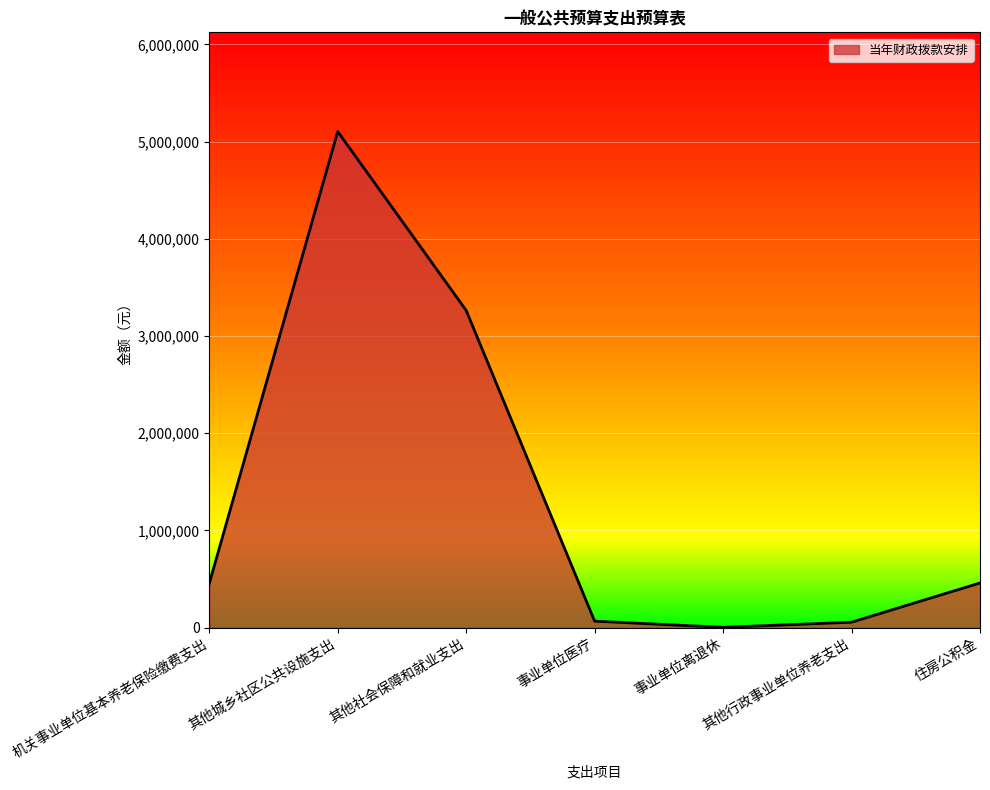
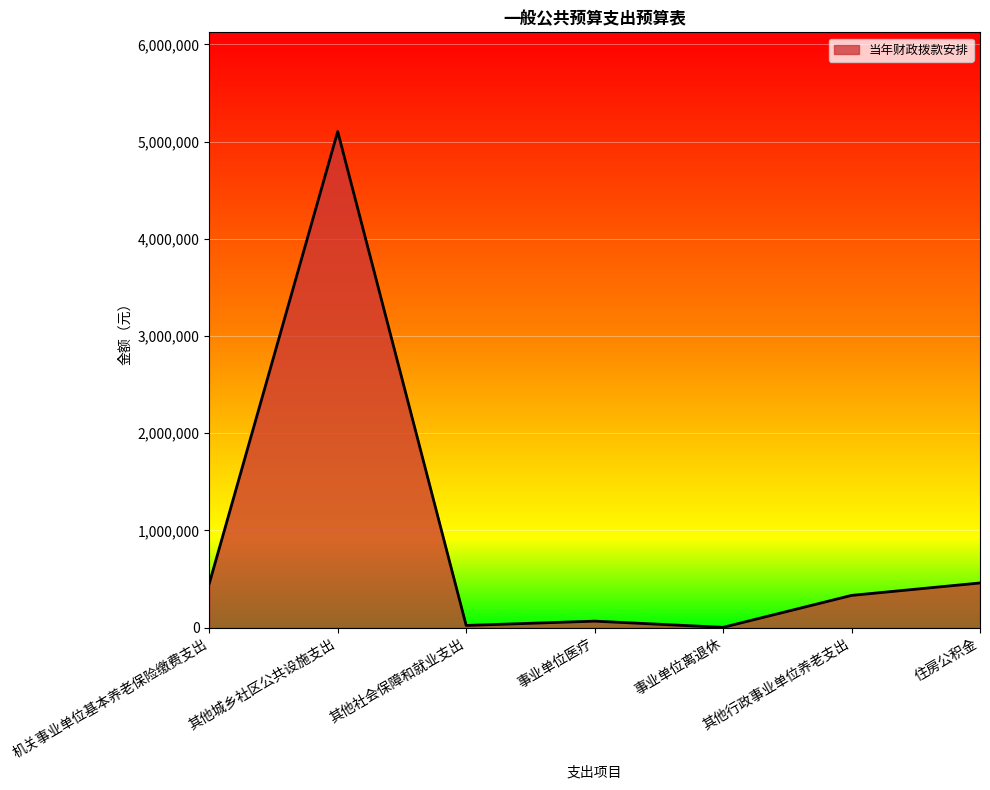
  {
    "机关事业单位基本养老保险缴费支出": "500,000",
    "其他城乡社区公共设施支出": "5,100,000",
-   "其他社会保障和就业支出": "3,300,000",
+   "其他社会保障和就业支出": "0",
    "事业单位医疗": "100,000",
    "事业单位离退休": "0",
-   "其他行政事业单位养老支出": "100,000",
+   "其他行政事业单位养老支出": "300,000",
    "住房公积金": "500,000"
  }
